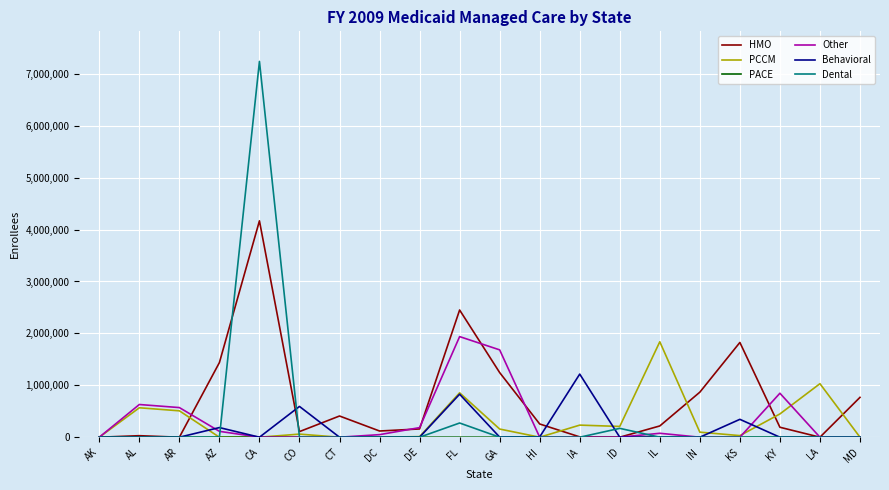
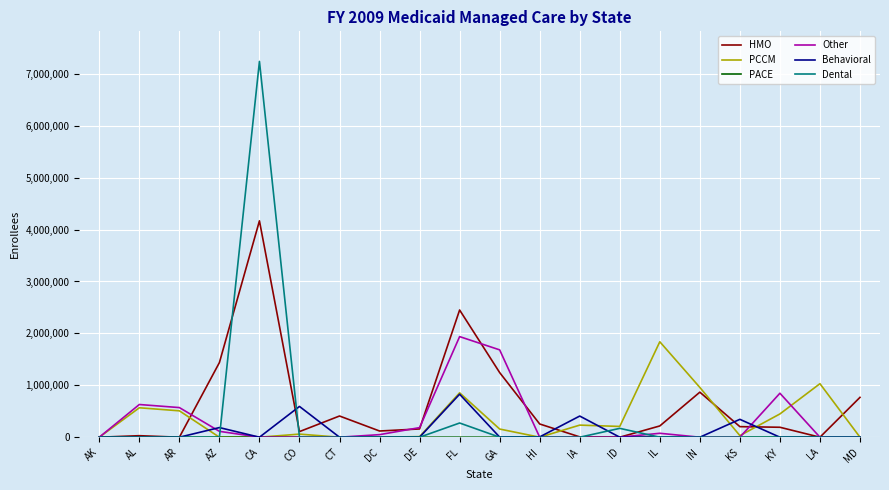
  {
    "HMO": {
      "AZ": "1,400,000",
      "CA": "4,200,000",
      "CT": "400,000",
      "DC": "100,000",
      "FL": "2,500,000",
      "GA": "1,200,000",
      "HI": "300,000",
      "IL": "200,000",
      "IN": "900,000",
-     "KS": "1,800,000",
+     "KS": "200,000",
      "KY": "200,000",
      "MD": "800,000"
    },
    "PCCM": {
      "AL": "600,000",
      "AR": "500,000",
      "GA": "200,000",
      "IA": "200,000",
      "IL": "1,800,000",
-     "IN": "100,000",
+     "IN": "1,000,000",
      "KY": "400,000",
      "LA": "1,000,000"
    },
    "PACE": {
      "FL": "0"
    },
    "Other": {
      "AL": "600,000",
      "AR": "600,000",
      "AZ": "100,000",
      "DC": "0",
      "FL": "1,900,000",
      "GA": "1,700,000",
      "IL": "100,000",
      "KY": "800,000"
    },
    "Behavioral": {
      "AZ": "200,000",
      "CO": "600,000",
-     "IA": "1,200,000",
+     "IA": "400,000",
      "KS": "300,000"
    },
    "Dental": {
      "CA": "7,200,000",
      "FL": "300,000"
    }
  }
